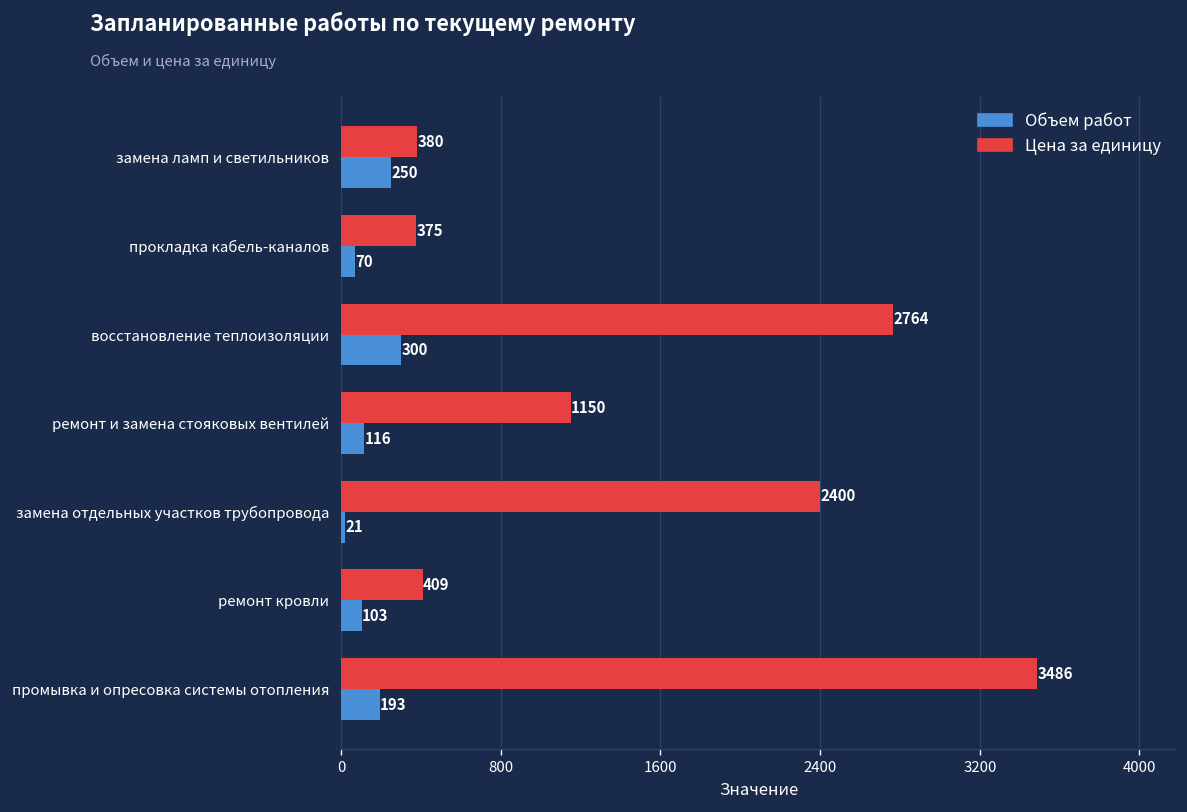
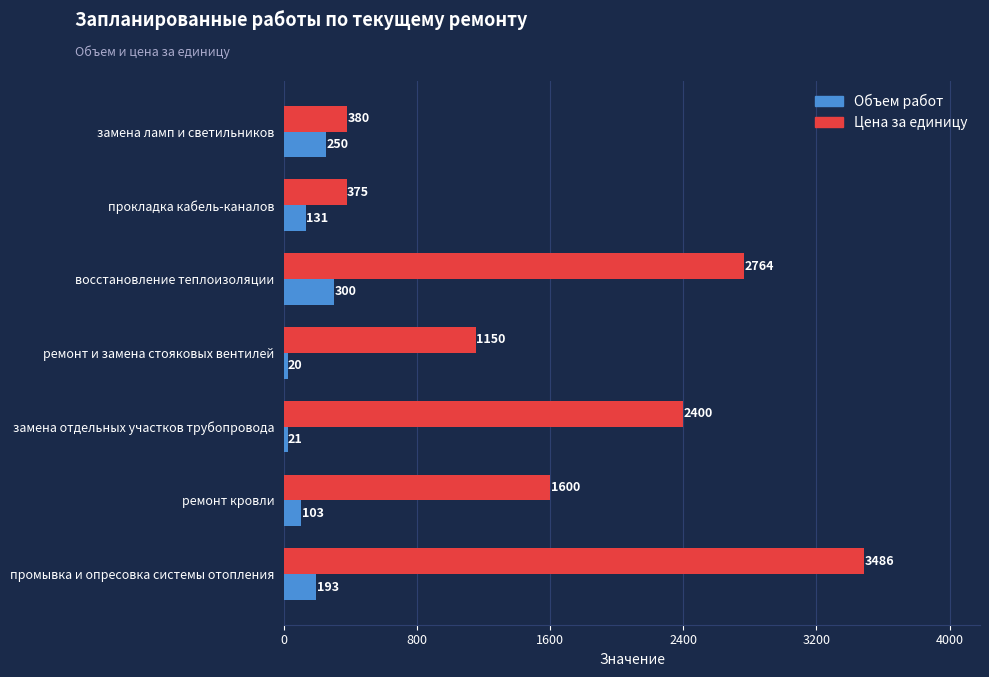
  {
    "Объем работ": {
      "замена ламп и светильников": 250,
-     "прокладка кабель-каналов": 70,
+     "прокладка кабель-каналов": 131,
      "восстановление теплоизоляции": 300,
-     "ремонт и замена стояковых вентилей": 116,
+     "ремонт и замена стояковых вентилей": 20,
      "замена отдельных участков трубопровода": 21,
      "ремонт кровли": 103,
      "промывка и опресовка системы отопления": 193
    },
    "Цена за единицу": {
      "замена ламп и светильников": 380,
      "замена отдельных участков трубопровода": 2400,
-     "ремонт кровли": 409,
+     "ремонт кровли": 1600,
      "промывка и опресовка системы отопления": 3486
    }
  }
